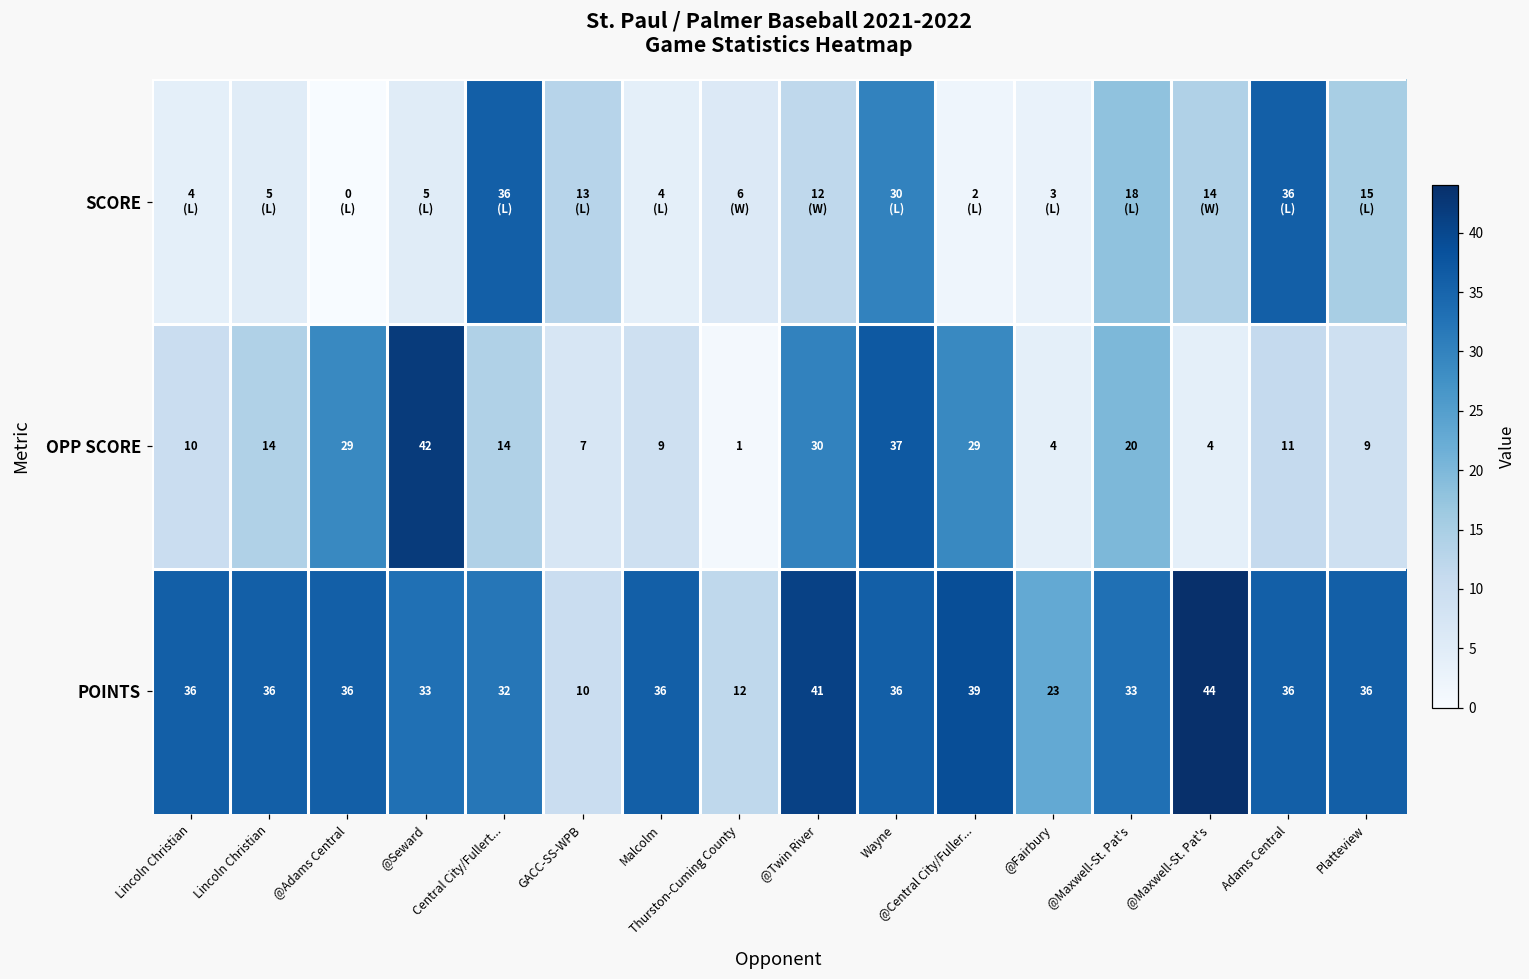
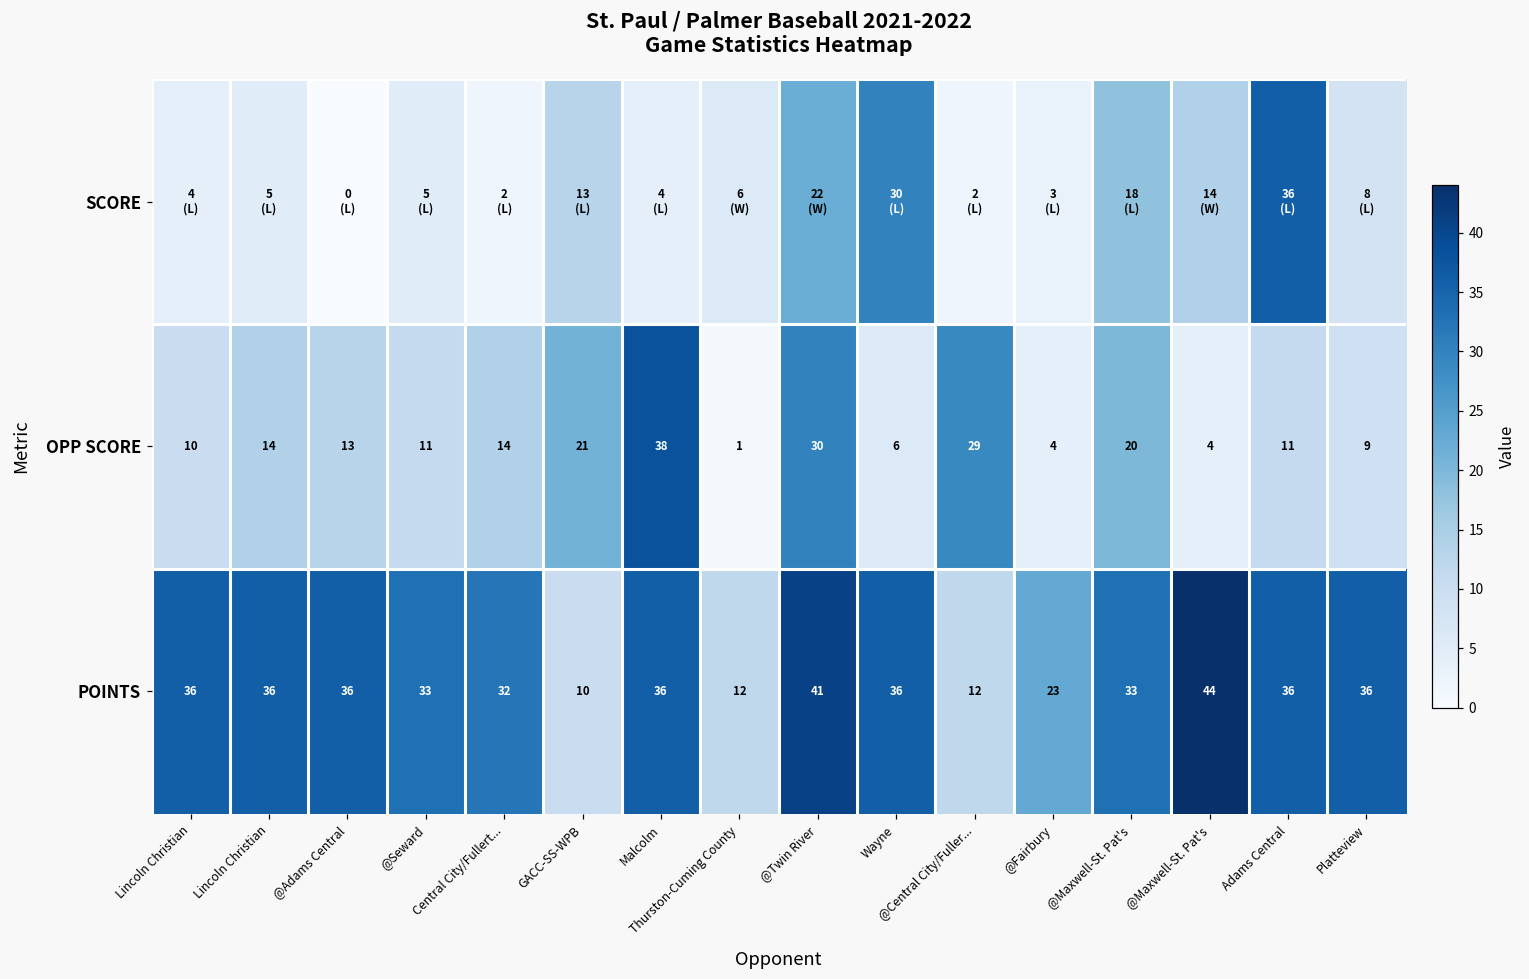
  {
    "SCORE": {
      "@Adams Central": 0,
      "@Seward": 5,
-     "Central City/Fullert...": 36,
+     "Central City/Fullert...": 2,
      "GACC-SS-WPB": 13,
      "Malcolm": 4,
      "Thurston-Cuming County": 6,
-     "@Twin River": 12,
+     "@Twin River": 22,
      "Wayne": 30,
      "@Central City/Fuller...": 2,
      "@Fairbury": 3,
      "Adams Central": 36,
-     "Platteview": 15
+     "Platteview": 8
    },
    "OPP SCORE": {
-     "@Adams Central": 29,
-     "@Seward": 42,
+     "@Adams Central": 13,
+     "@Seward": 11,
      "Central City/Fullert...": 14,
-     "GACC-SS-WPB": 7,
-     "Malcolm": 9,
+     "GACC-SS-WPB": 21,
+     "Malcolm": 38,
      "Thurston-Cuming County": 1,
      "@Twin River": 30,
-     "Wayne": 37,
+     "Wayne": 6,
      "@Central City/Fuller...": 29,
      "@Fairbury": 4,
      "Adams Central": 11,
      "Platteview": 9
    },
    "POINTS": {
      "@Adams Central": 36,
      "@Seward": 33,
      "Central City/Fullert...": 32,
      "GACC-SS-WPB": 10,
      "Malcolm": 36,
      "Thurston-Cuming County": 12,
      "@Twin River": 41,
      "Wayne": 36,
-     "@Central City/Fuller...": 39,
+     "@Central City/Fuller...": 12,
      "@Fairbury": 23,
      "Adams Central": 36,
      "Platteview": 36
    }
  }
